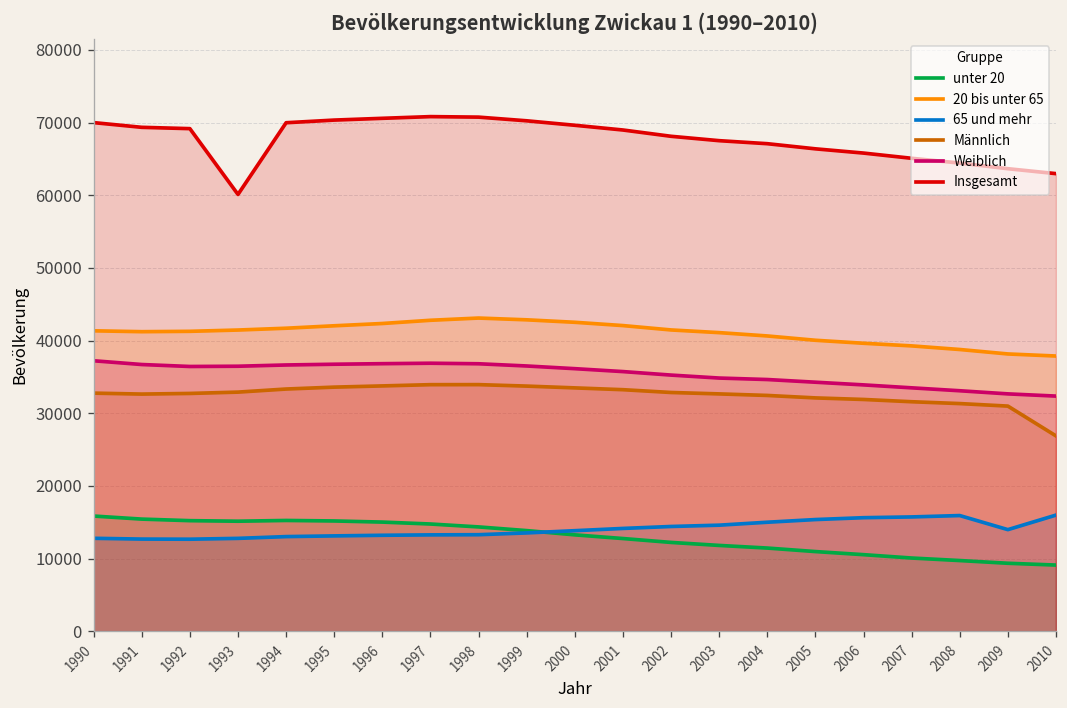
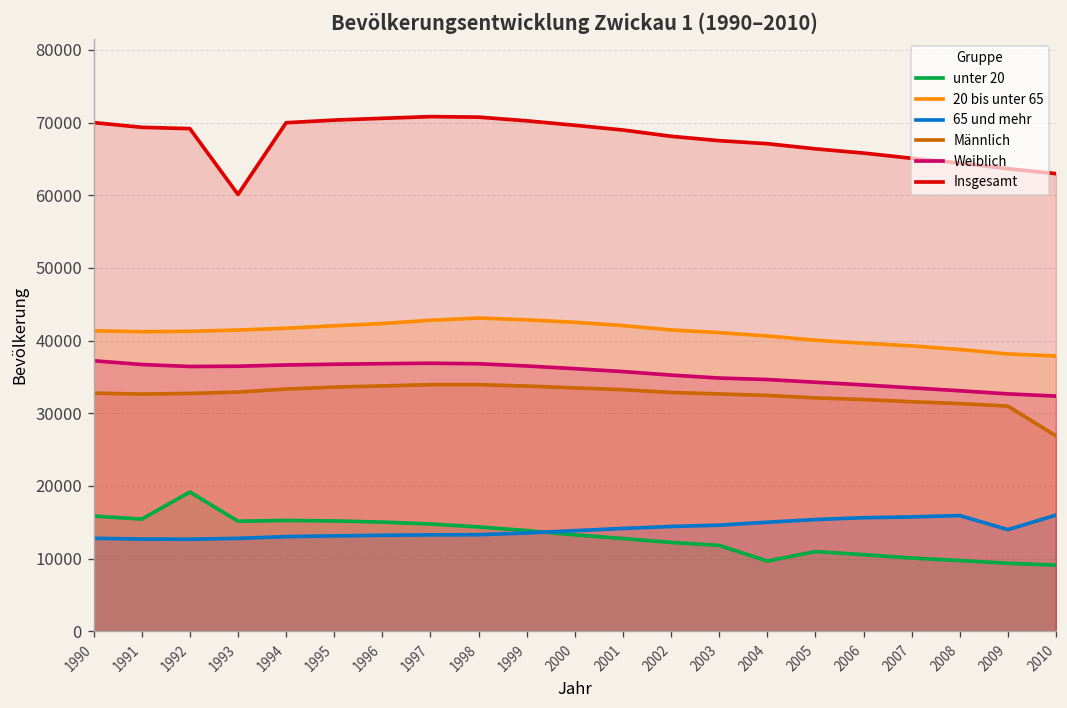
  {
    "unter 20": {
      "1990": 16000,
      "1991": 15000,
-     "1992": 15000,
+     "1992": 19000,
      "1993": 15000,
      "1994": 15000,
      "1995": 15000,
      "1996": 15000,
      "1997": 15000,
      "1998": 14000,
      "2000": 13000,
      "2001": 13000,
      "2002": 12000,
      "2003": 12000,
-     "2004": 11000,
+     "2004": 10000,
      "2005": 11000,
      "2006": 11000,
      "2007": 10000,
      "2008": 10000,
      "2009": 9000,
      "2010": 9000
    },
    "20 bis unter 65": {
      "1990": 41000,
      "1991": 41000,
      "1992": 41000,
      "1993": 41000,
      "1994": 42000,
      "1995": 42000,
      "1996": 42000,
      "1997": 43000,
      "1998": 43000,
      "1999": 43000,
      "2000": 43000,
      "2001": 42000,
      "2002": 41000,
      "2003": 41000,
      "2004": 41000,
      "2005": 40000,
      "2006": 40000,
      "2007": 39000,
      "2008": 39000,
      "2009": 38000,
      "2010": 38000
    },
    "65 und mehr": {
      "1990": 13000,
      "1991": 13000,
      "1992": 13000,
      "1993": 13000,
      "1994": 13000,
      "1995": 13000,
      "1996": 13000,
      "1997": 13000,
      "1998": 13000,
      "2000": 14000,
      "2001": 14000,
      "2002": 14000,
      "2003": 15000,
      "2004": 15000,
      "2005": 15000,
      "2006": 16000,
      "2007": 16000,
      "2008": 16000,
      "2009": 14000,
      "2010": 16000
    },
    "Männlich": {
      "1990": 33000,
      "1991": 33000,
      "1992": 33000,
      "1993": 33000,
      "1994": 33000,
      "1995": 34000,
      "1996": 34000,
      "1997": 34000,
      "1998": 34000,
      "1999": 34000,
      "2000": 33000,
      "2001": 33000,
      "2002": 33000,
      "2003": 33000,
      "2004": 32000,
      "2005": 32000,
      "2006": 32000,
      "2007": 32000,
      "2008": 31000,
      "2009": 31000,
      "2010": 27000
    },
    "Weiblich": {
      "1990": 37000,
      "1991": 37000,
      "1992": 36000,
      "1993": 36000,
      "1994": 37000,
      "1995": 37000,
      "1996": 37000,
      "1997": 37000,
      "1998": 37000,
      "1999": 37000,
      "2000": 36000,
      "2001": 36000,
      "2002": 35000,
      "2003": 35000,
      "2004": 35000,
      "2005": 34000,
      "2006": 34000,
      "2007": 34000,
      "2008": 33000,
      "2009": 33000,
      "2010": 32000
    },
    "Insgesamt": {
      "1990": 70000,
      "1991": 69000,
      "1992": 69000,
      "1993": 60000,
      "1994": 70000,
      "1995": 70000,
      "1996": 71000,
      "1997": 71000,
      "1998": 71000,
      "1999": 70000,
      "2000": 70000,
      "2001": 69000,
      "2002": 68000,
      "2003": 68000,
      "2004": 67000,
      "2005": 66000,
      "2006": 66000,
      "2010": 63000
    }
  }
